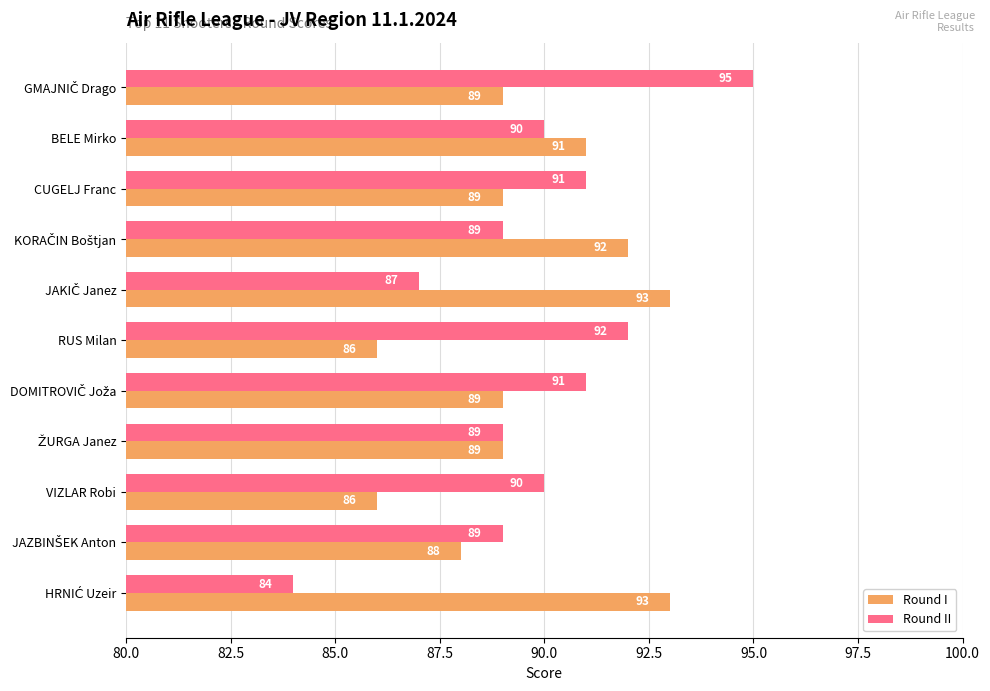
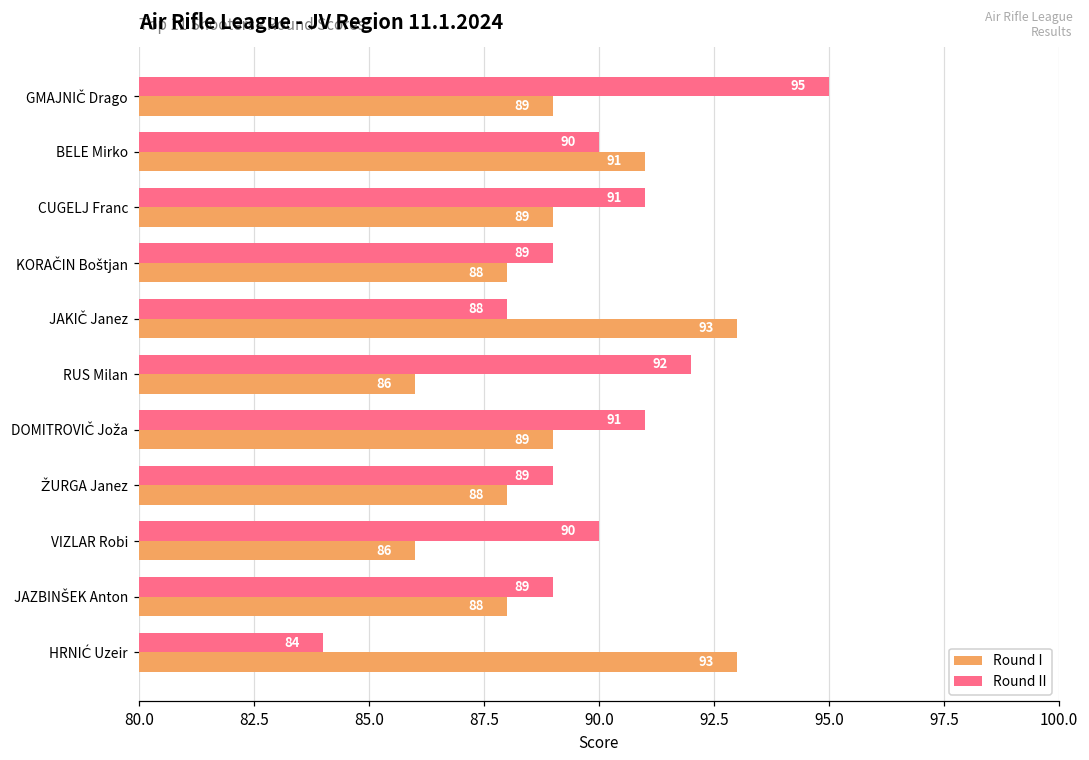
  {
    "Round I": {
      "GMAJNIČ Drago": 89,
      "BELE Mirko": 91,
      "CUGELJ Franc": 89,
-     "KORAČIN Boštjan": 92,
+     "KORAČIN Boštjan": 88,
      "JAKIČ Janez": 93,
      "RUS Milan": 86,
      "DOMITROVIČ Joža": 89,
-     "ŽURGA Janez": 89,
+     "ŽURGA Janez": 88,
      "VIZLAR Robi": 86,
      "JAZBINŠEK Anton": 88,
      "HRNIĆ Uzeir": 93
    },
    "Round II": {
      "GMAJNIČ Drago": 95,
      "BELE Mirko": 90,
      "CUGELJ Franc": 91,
      "KORAČIN Boštjan": 89,
-     "JAKIČ Janez": 87,
+     "JAKIČ Janez": 88,
      "RUS Milan": 92,
      "DOMITROVIČ Joža": 91,
      "ŽURGA Janez": 89,
      "VIZLAR Robi": 90,
      "JAZBINŠEK Anton": 89,
      "HRNIĆ Uzeir": 84
    }
  }
